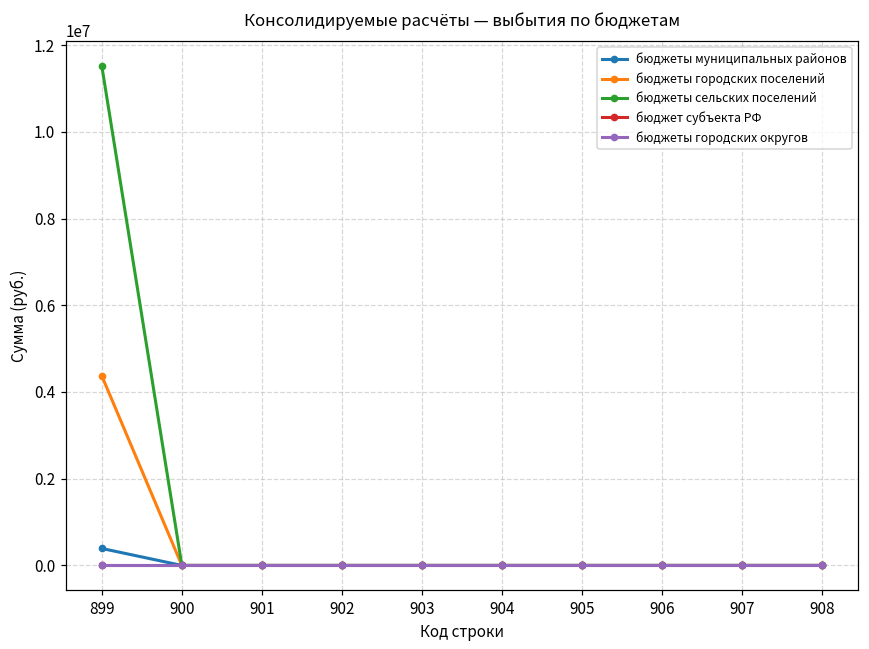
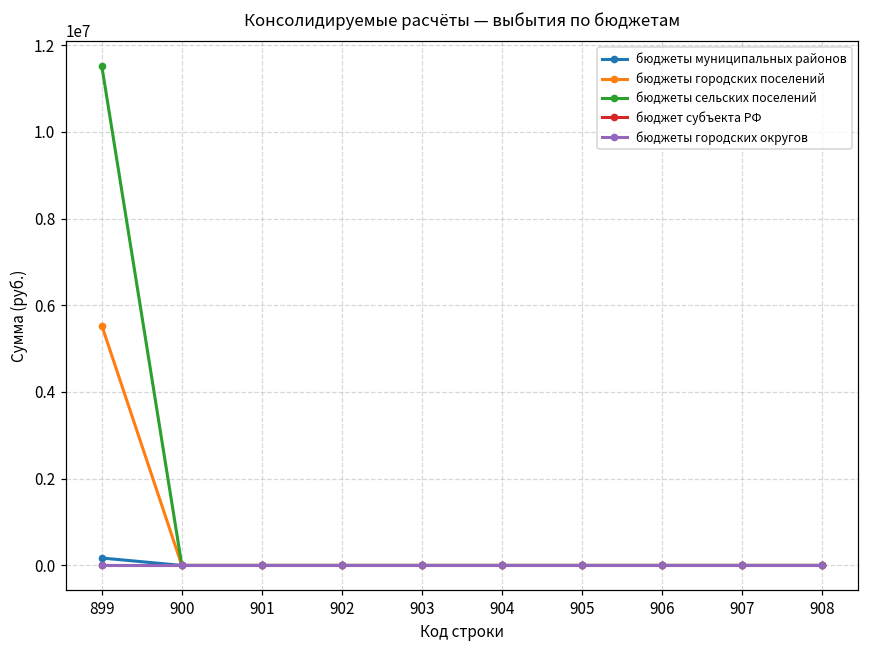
  {
    "бюджеты муниципальных районов": {
-     "899": 400000
+     "899": 200000
    },
    "бюджеты городских поселений": {
-     "899": 4400000
+     "899": 5500000
    },
    "бюджеты сельских поселений": {
      "899": 11500000
    },
    "бюджеты городских округов": {
      "899": 0
    }
  }
